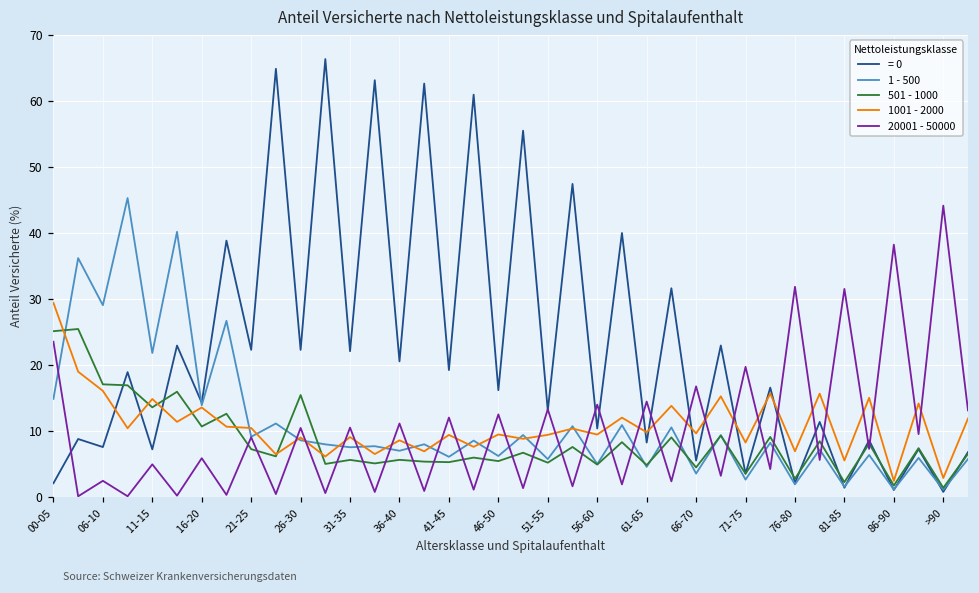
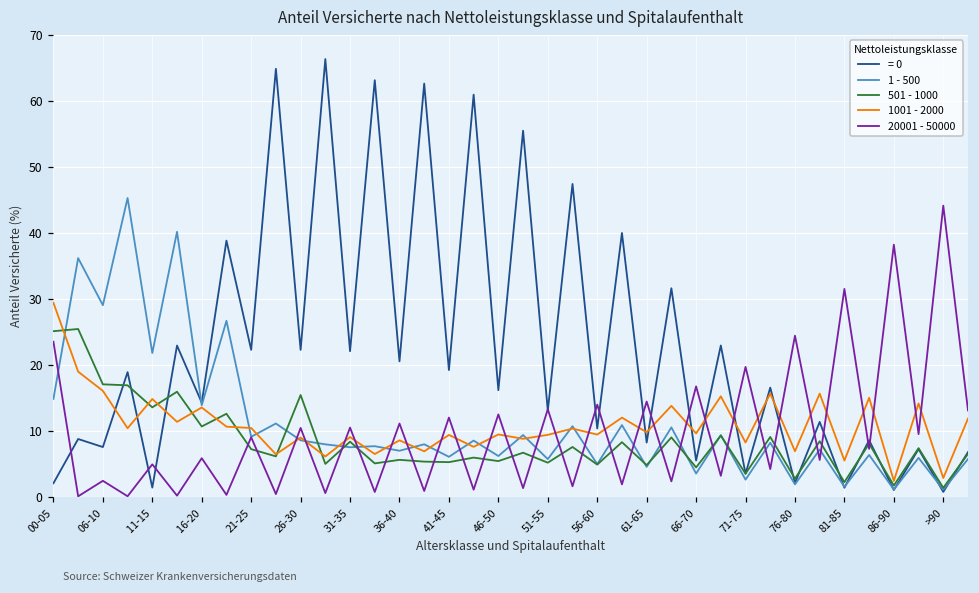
  {
    "= 0": {
      "00-05": 2,
      "06-10": 8,
-     "11-15": 7,
+     "11-15": 1,
      "21-25": 22,
      "26-30": 22,
      "31-35": 22,
      "36-40": 21,
      "41-45": 19,
      "46-50": 16,
      "56-60": 10,
      "61-65": 8,
      "66-70": 5
    },
    "1 - 500": {
      "00-05": 15,
      "06-10": 29,
      "11-15": 22,
      "31-35": 8,
      "36-40": 7,
      "41-45": 6,
      "46-50": 6,
      "51-55": 6,
      "66-70": 4,
      "71-75": 3
    },
    "501 - 1000": {
      "00-05": 25,
      "06-10": 17,
      "11-15": 14,
      "16-20": 11,
      "21-25": 7,
      "26-30": 15,
-     "31-35": 6,
+     "31-35": 8,
      "36-40": 6,
      "41-45": 5,
      "46-50": 5,
      "51-55": 5,
      "66-70": 4,
      "76-80": 3,
      "81-85": 2,
      "86-90": 2
    },
    "1001 - 2000": {
      "00-05": 29,
      "06-10": 16,
      "11-15": 15,
      "21-25": 10,
      "31-35": 9,
      "36-40": 9,
      "41-45": 9,
      "46-50": 9,
      "51-55": 9,
      "56-60": 9,
      "61-65": 10,
      "66-70": 10,
      "71-75": 8,
      "76-80": 7,
      "81-85": 5,
      "86-90": 2,
      ">90": 3
    },
    "20001 - 50000": {
      "00-05": 24,
      "06-10": 2,
      "11-15": 5,
      "16-20": 6,
      "26-30": 10,
      "31-35": 10,
      "36-40": 11,
      "41-45": 12,
      "46-50": 12,
      "56-60": 14,
      "61-65": 14,
      "66-70": 17,
      "71-75": 20,
-     "76-80": 32,
+     "76-80": 24,
      "81-85": 32,
      "86-90": 38,
      ">90": 44
    }
  }
